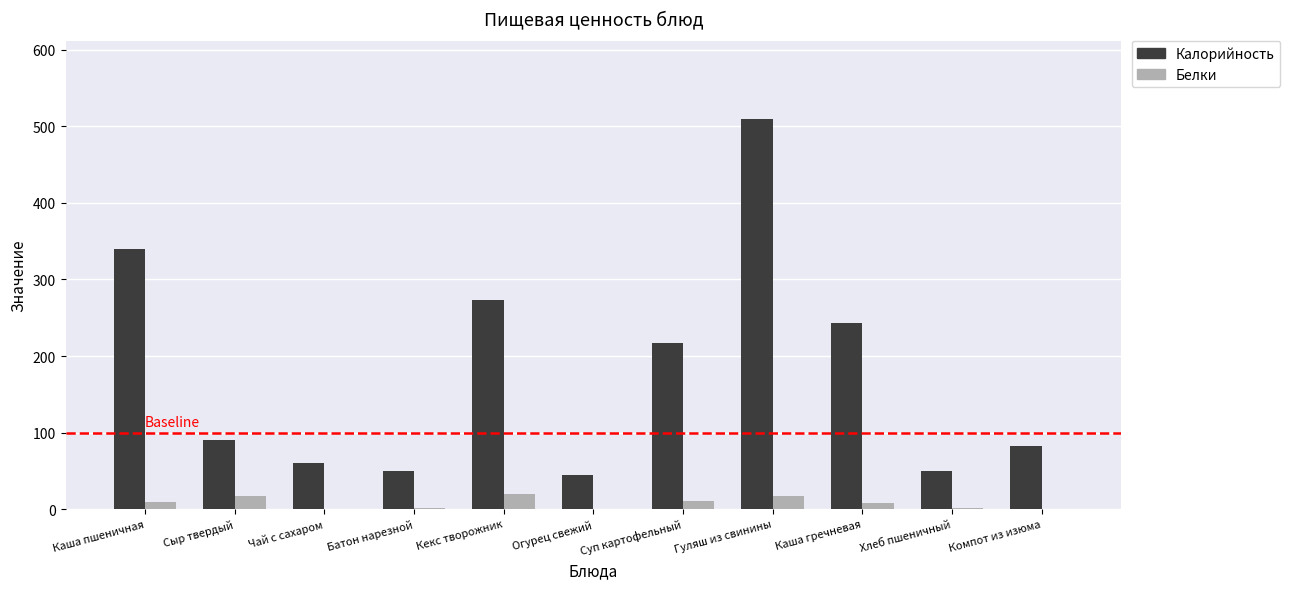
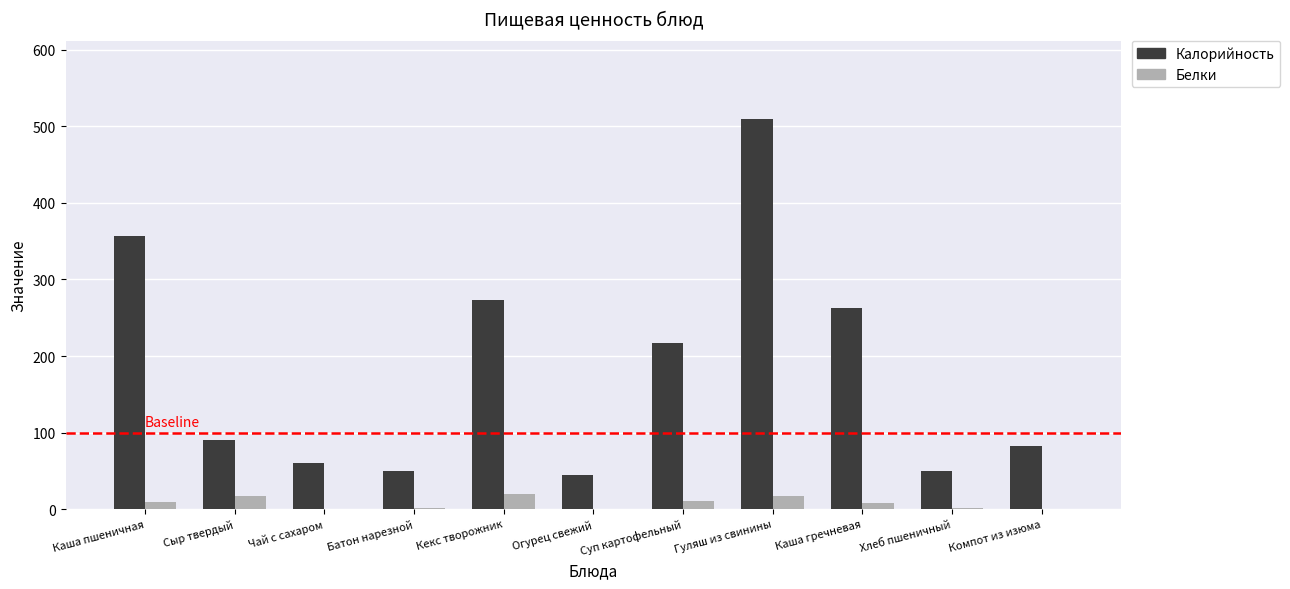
  {
    "Калорийность": {
-     "Каша пшеничная": 340,
+     "Каша пшеничная": 360,
      "Сыр твердый": 90,
      "Чай с сахаром": 60,
      "Батон нарезной": 50,
      "Кекс творожник": 270,
      "Огурец свежий": 40,
      "Суп картофельный": 220,
      "Гуляш из свинины": 510,
-     "Каша гречневая": 240,
+     "Каша гречневая": 260,
      "Хлеб пшеничный": 50,
      "Компот из изюма": 80
    },
    "Белки": {
      "Каша пшеничная": 10,
      "Сыр твердый": 20,
      "Кекс творожник": 20,
      "Суп картофельный": 10,
      "Гуляш из свинины": 20,
      "Каша гречневая": 10
    }
  }
